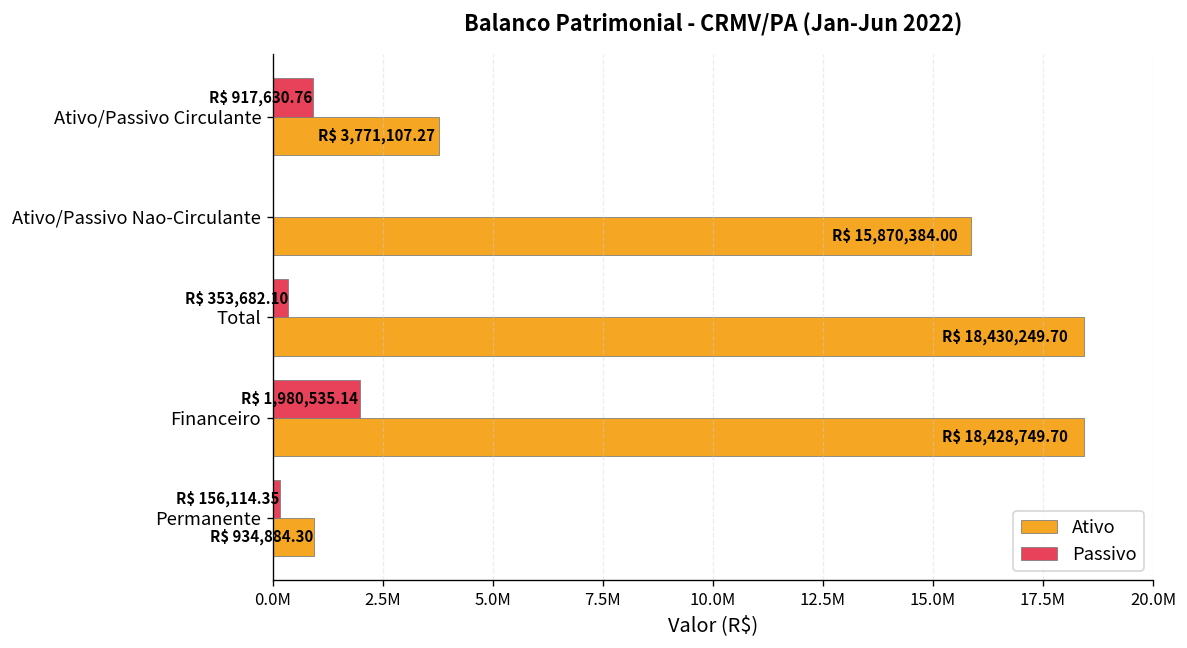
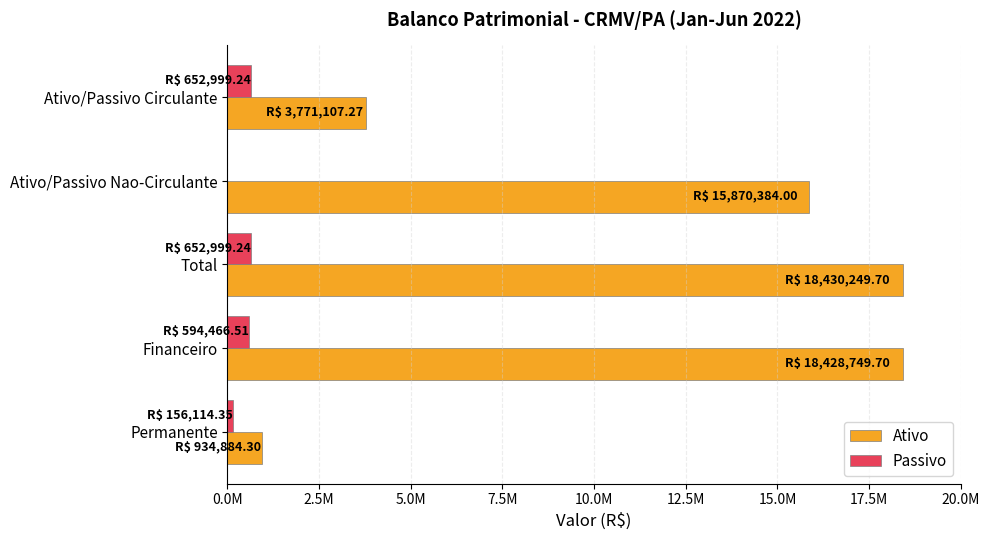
  {
    "Ativo": {
      "Ativo/Passivo Circulante": "3,771,107.27",
      "Ativo/Passivo Nao-Circulante": "15,870,384.00",
      "Total": "18,430,249.70",
      "Financeiro": "18,428,749.70",
      "Permanente": "934,884.30"
    },
    "Passivo": {
-     "Ativo/Passivo Circulante": "917,630.76",
-     "Total": "353,682.10",
-     "Financeiro": "1,980,535.14",
+     "Ativo/Passivo Circulante": "652,999.24",
+     "Total": "652,999.24",
+     "Financeiro": "594,466.51",
      "Permanente": "156,114.35"
    }
  }
